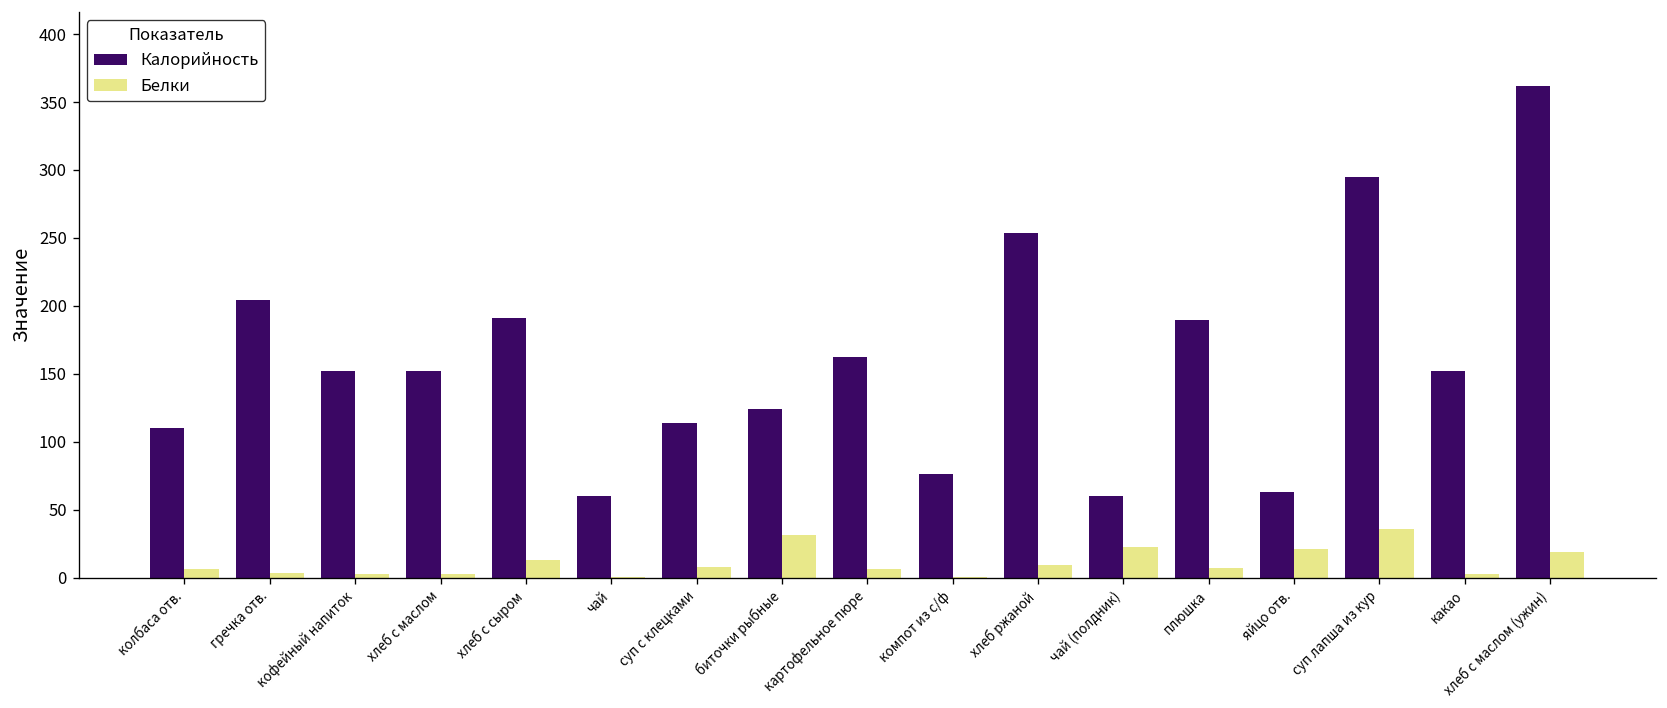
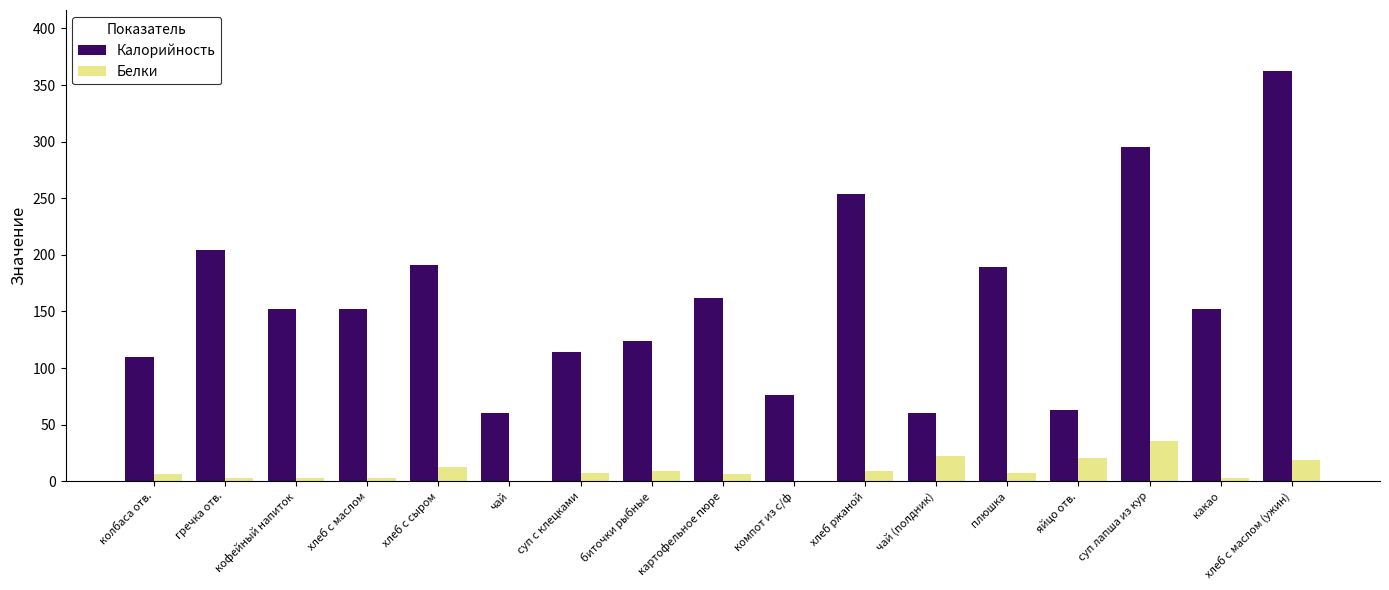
  {
    "Калорийность": {
      "колбаса отв.": 110,
      "гречка отв.": 204,
      "кофейный напиток": 152,
      "хлеб с маслом": 152,
      "хлеб с сыром": 191,
      "чай": 60,
      "суп с клецками": 114,
      "биточки рыбные": 124,
      "картофельное пюре": 162,
      "компот из с/ф": 76,
      "хлеб ржаной": 253,
      "чай (полдник)": 60,
      "плюшка": 189,
      "яйцо отв.": 63,
      "суп лапша из кур": 295,
      "какао": 152,
      "хлеб с маслом (ужин)": 362
    },
    "Белки": {
      "колбаса отв.": 6,
      "гречка отв.": 3,
      "кофейный напиток": 3,
      "хлеб с маслом": 3,
      "хлеб с сыром": 13,
      "суп с клецками": 7,
-     "биточки рыбные": 31,
+     "биточки рыбные": 9,
      "картофельное пюре": 6,
      "хлеб ржаной": 9,
      "чай (полдник)": 22,
      "плюшка": 7,
      "яйцо отв.": 21,
      "суп лапша из кур": 36,
      "какао": 3,
      "хлеб с маслом (ужин)": 19
    }
  }
